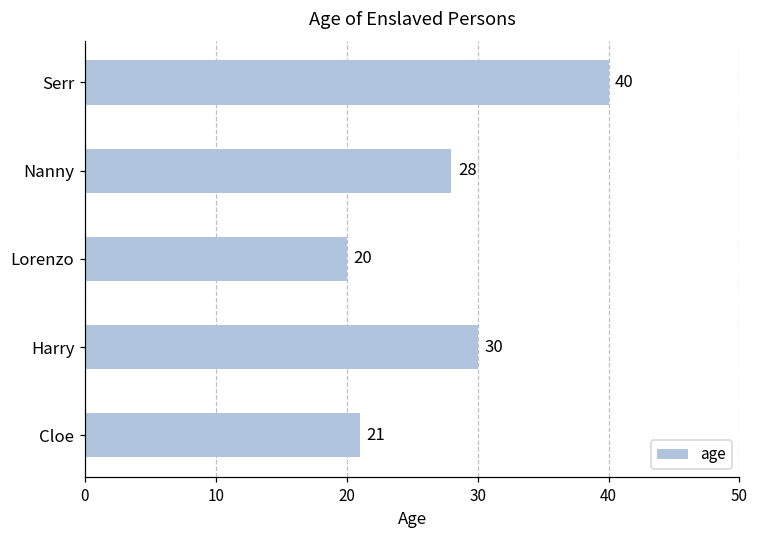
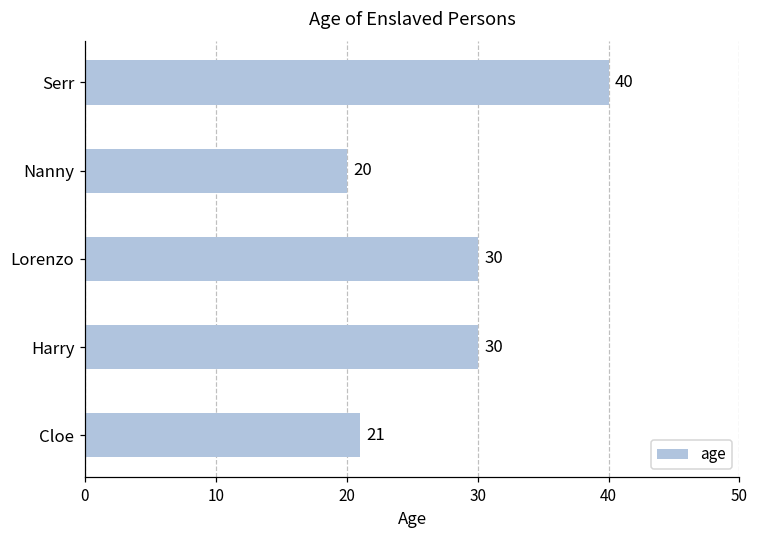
  {
    "Serr": 40,
-   "Nanny": 28,
-   "Lorenzo": 20,
+   "Nanny": 20,
+   "Lorenzo": 30,
    "Harry": 30,
    "Cloe": 21
  }
